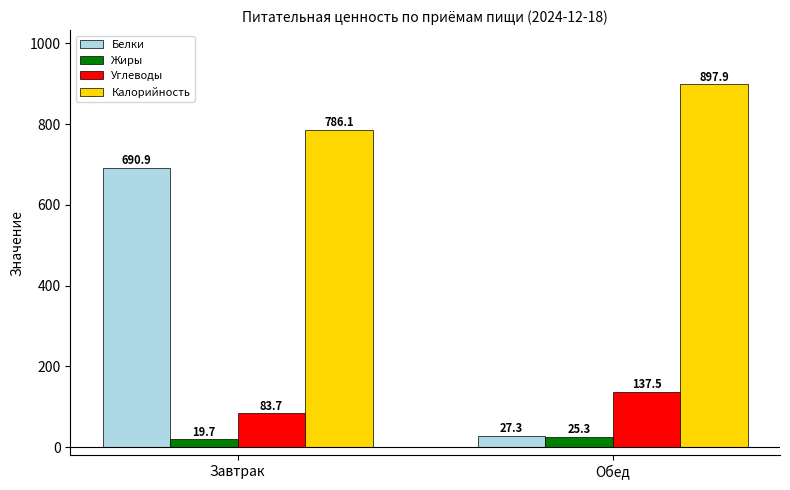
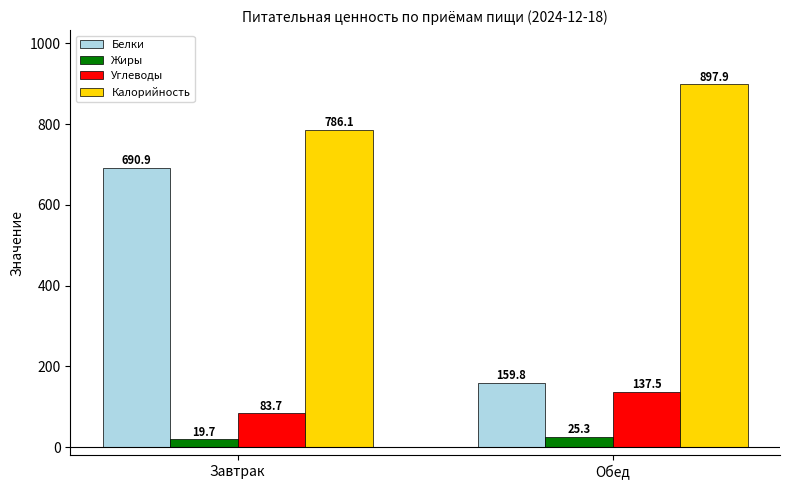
  {
    "Белки": {
      "Завтрак": 690.9,
-     "Обед": 27.3
+     "Обед": 159.8
    },
    "Жиры": {
      "Завтрак": 19.7,
      "Обед": 25.3
    },
    "Углеводы": {
      "Завтрак": 83.7,
      "Обед": 137.5
    },
    "Калорийность": {
      "Завтрак": 786.1,
      "Обед": 897.9
    }
  }
